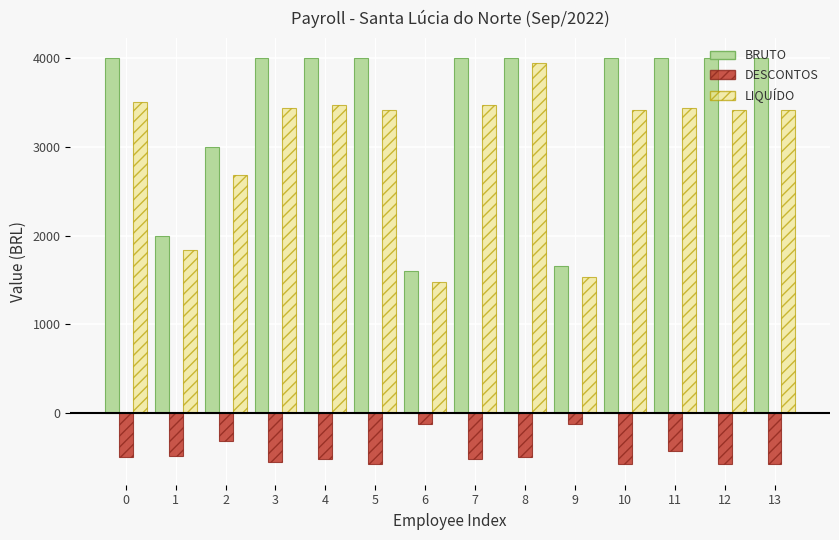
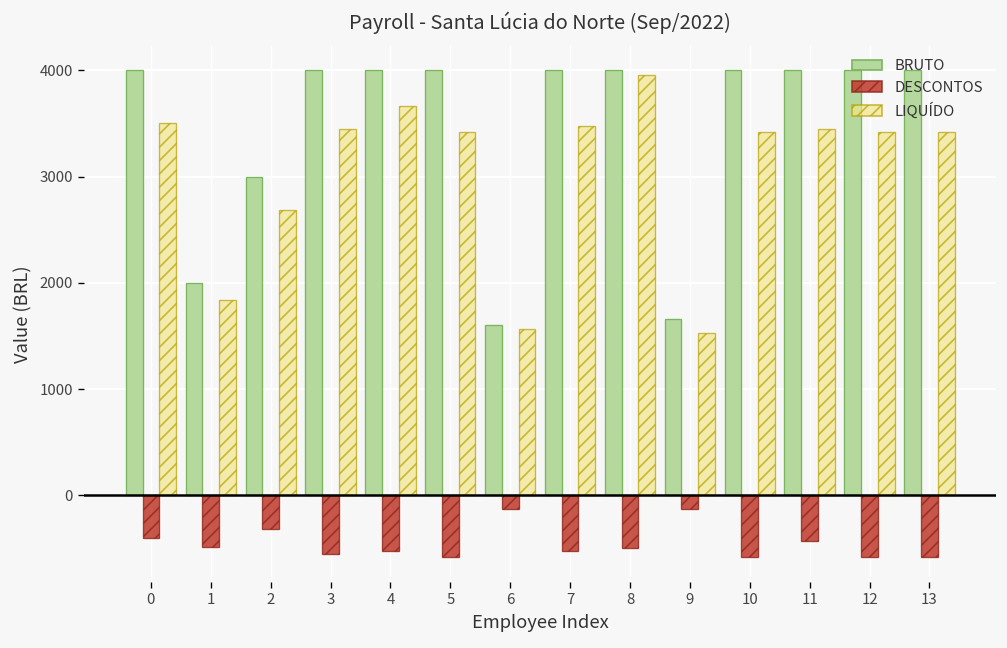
  {
    "BRUTO": {
      "0": 4000,
      "1": 2000,
      "2": 3000,
      "3": 4000,
      "4": 4000,
      "5": 4000,
      "6": 1600,
      "7": 4000,
      "8": 4000,
      "9": 1700,
      "10": 4000,
      "11": 4000,
      "12": 4000,
      "13": 4000
    },
    "DESCONTOS": {
-     "0": -500,
+     "0": -400,
      "1": -500,
      "2": -300,
      "3": -600,
      "4": -500,
      "5": -600,
      "6": -100,
      "7": -500,
      "8": -500,
      "9": -100,
      "10": -600,
      "11": -400,
      "12": -600,
      "13": -600
    },
    "LIQUÍDO": {
      "0": 3500,
      "1": 1800,
      "2": 2700,
      "3": 3400,
-     "4": 3500,
+     "4": 3700,
      "5": 3400,
-     "6": 1500,
+     "6": 1600,
      "7": 3500,
      "8": 4000,
      "9": 1500,
      "10": 3400,
      "11": 3400,
      "12": 3400,
      "13": 3400
    }
  }
